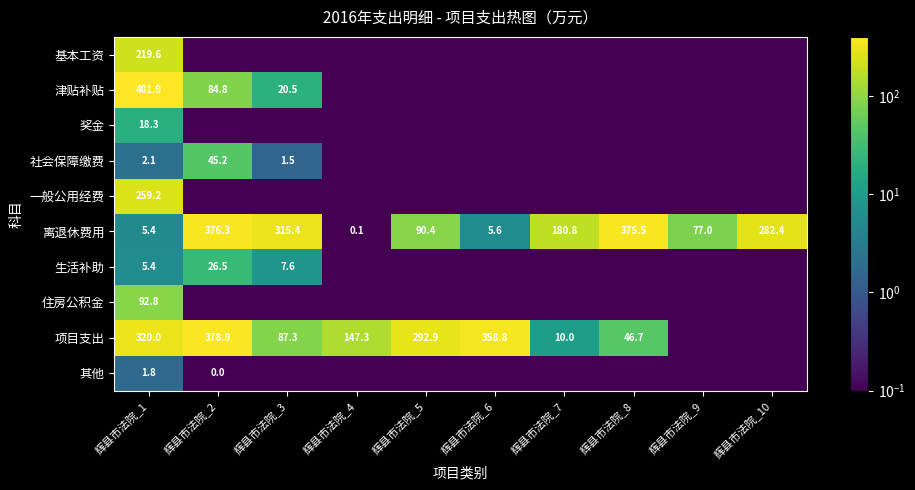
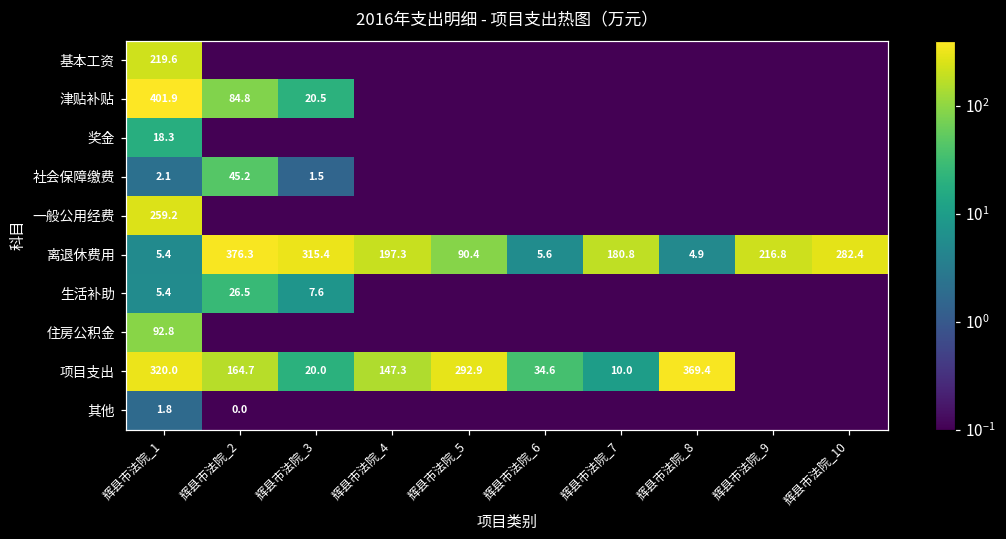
  {
    "基本工资": {
      "辉县市法院_1": 219.6
    },
    "津贴补贴": {
      "辉县市法院_1": 401.9,
      "辉县市法院_2": 84.8,
      "辉县市法院_3": 20.5
    },
    "奖金": {
      "辉县市法院_1": 18.3
    },
    "社会保障缴费": {
      "辉县市法院_1": 2.1,
      "辉县市法院_2": 45.2,
      "辉县市法院_3": 1.5
    },
    "一般公用经费": {
      "辉县市法院_1": 259.2
    },
    "离退休费用": {
      "辉县市法院_1": 5.4,
      "辉县市法院_2": 376.3,
      "辉县市法院_3": 315.4,
-     "辉县市法院_4": 0.1,
+     "辉县市法院_4": 197.3,
      "辉县市法院_5": 90.4,
      "辉县市法院_6": 5.6,
      "辉县市法院_7": 180.8,
-     "辉县市法院_8": 375.5,
-     "辉县市法院_9": 77.0,
+     "辉县市法院_8": 4.9,
+     "辉县市法院_9": 216.8,
      "辉县市法院_10": 282.4
    },
    "生活补助": {
      "辉县市法院_1": 5.4,
      "辉县市法院_2": 26.5,
      "辉县市法院_3": 7.6
    },
    "住房公积金": {
      "辉县市法院_1": 92.8
    },
    "项目支出": {
      "辉县市法院_1": 320.0,
-     "辉县市法院_2": 378.9,
-     "辉县市法院_3": 87.3,
+     "辉县市法院_2": 164.7,
+     "辉县市法院_3": 20.0,
      "辉县市法院_4": 147.3,
      "辉县市法院_5": 292.9,
-     "辉县市法院_6": 358.8,
+     "辉县市法院_6": 34.6,
      "辉县市法院_7": 10.0,
-     "辉县市法院_8": 46.7
+     "辉县市法院_8": 369.4
    },
    "其他": {
      "辉县市法院_1": 1.8,
      "辉县市法院_2": 0.0
    }
  }
